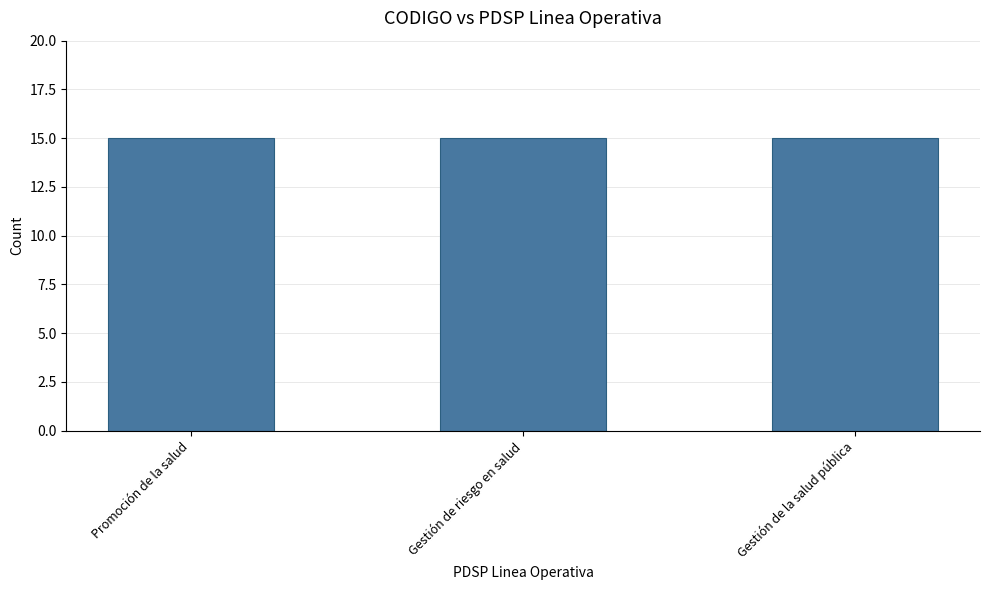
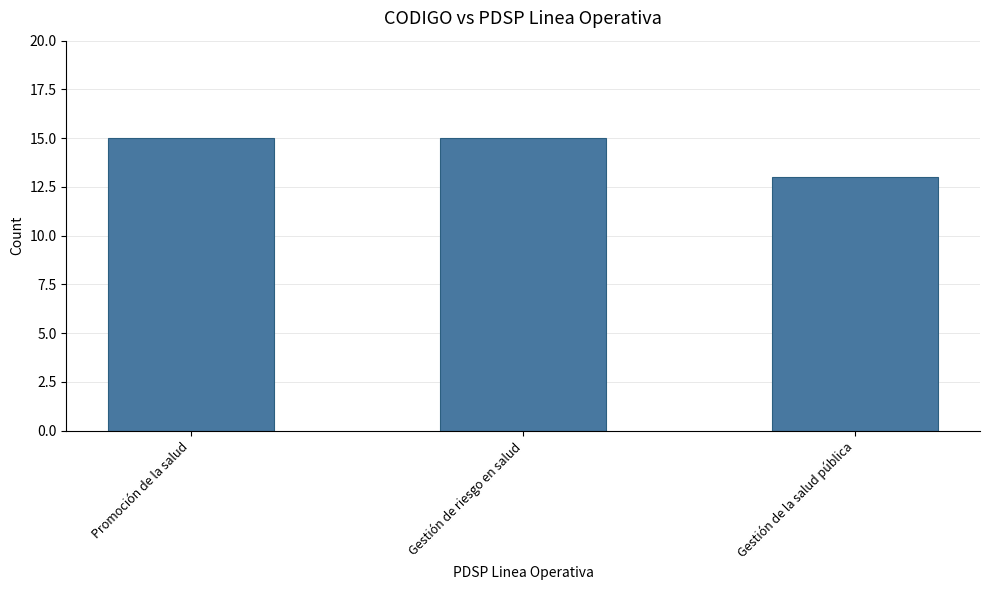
  {
    "Promoción de la salud": 15,
    "Gestión de riesgo en salud": 15,
-   "Gestión de la salud pública": 15
+   "Gestión de la salud pública": 13
  }
